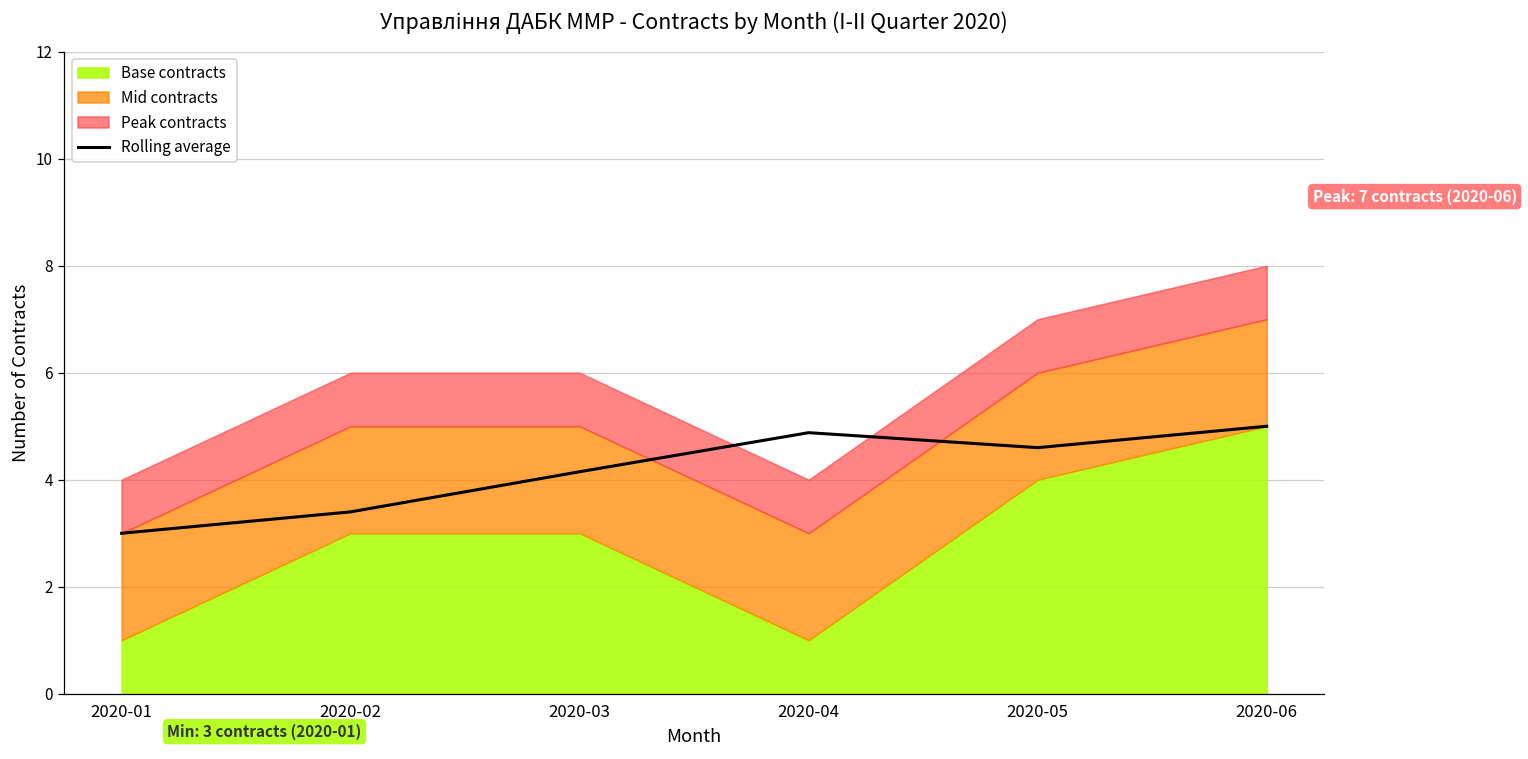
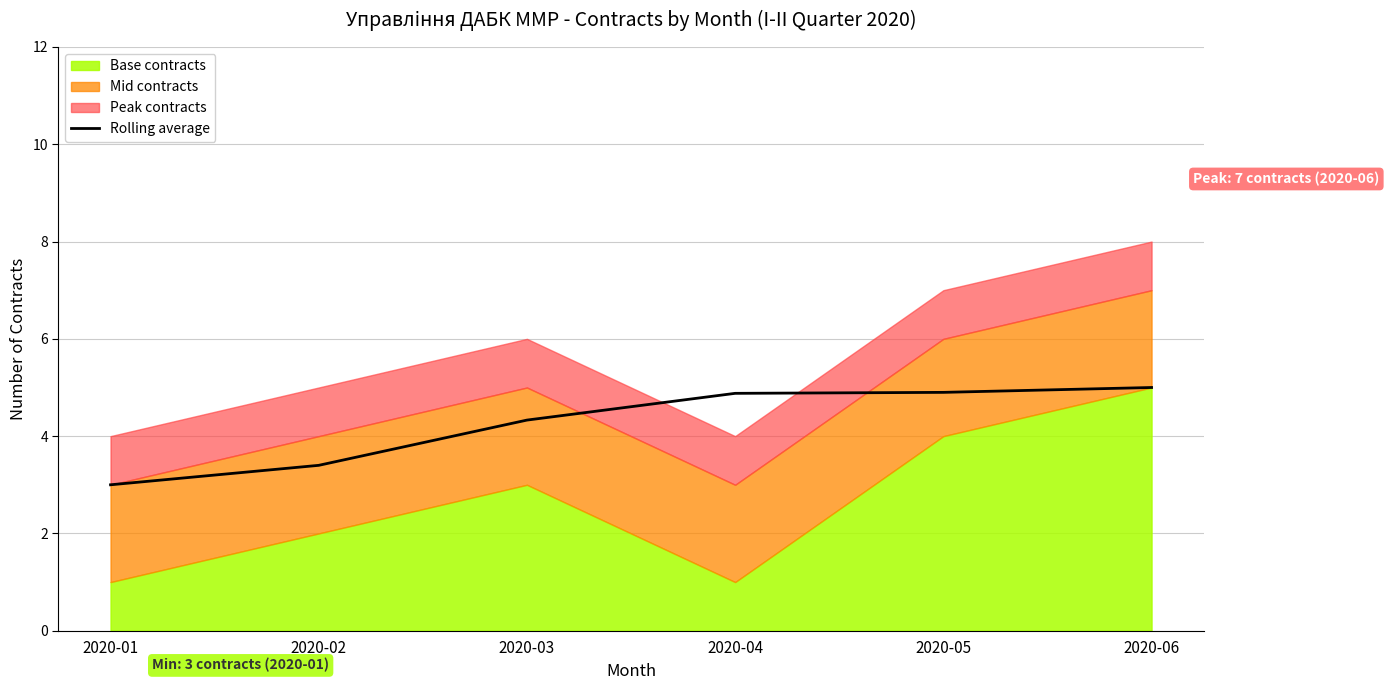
  {
    "Base contracts": {
      "2020-01": 1.0,
-     "2020-02": 3.0,
+     "2020-02": 2.0,
      "2020-03": 3.0,
      "2020-04": 1.0,
      "2020-05": 4.0
    },
    "Rolling average": {
      "2020-02": 3.4,
-     "2020-03": 4.2,
+     "2020-03": 4.3,
      "2020-04": 4.9,
-     "2020-05": 4.6
+     "2020-05": 4.9
    },
    "Peak contracts": {
      "2020-01": 1.0,
      "2020-02": 1.0,
      "2020-03": 1.0,
      "2020-04": 1.0,
      "2020-05": 1.0,
      "2020-06": 1.0
    }
  }
